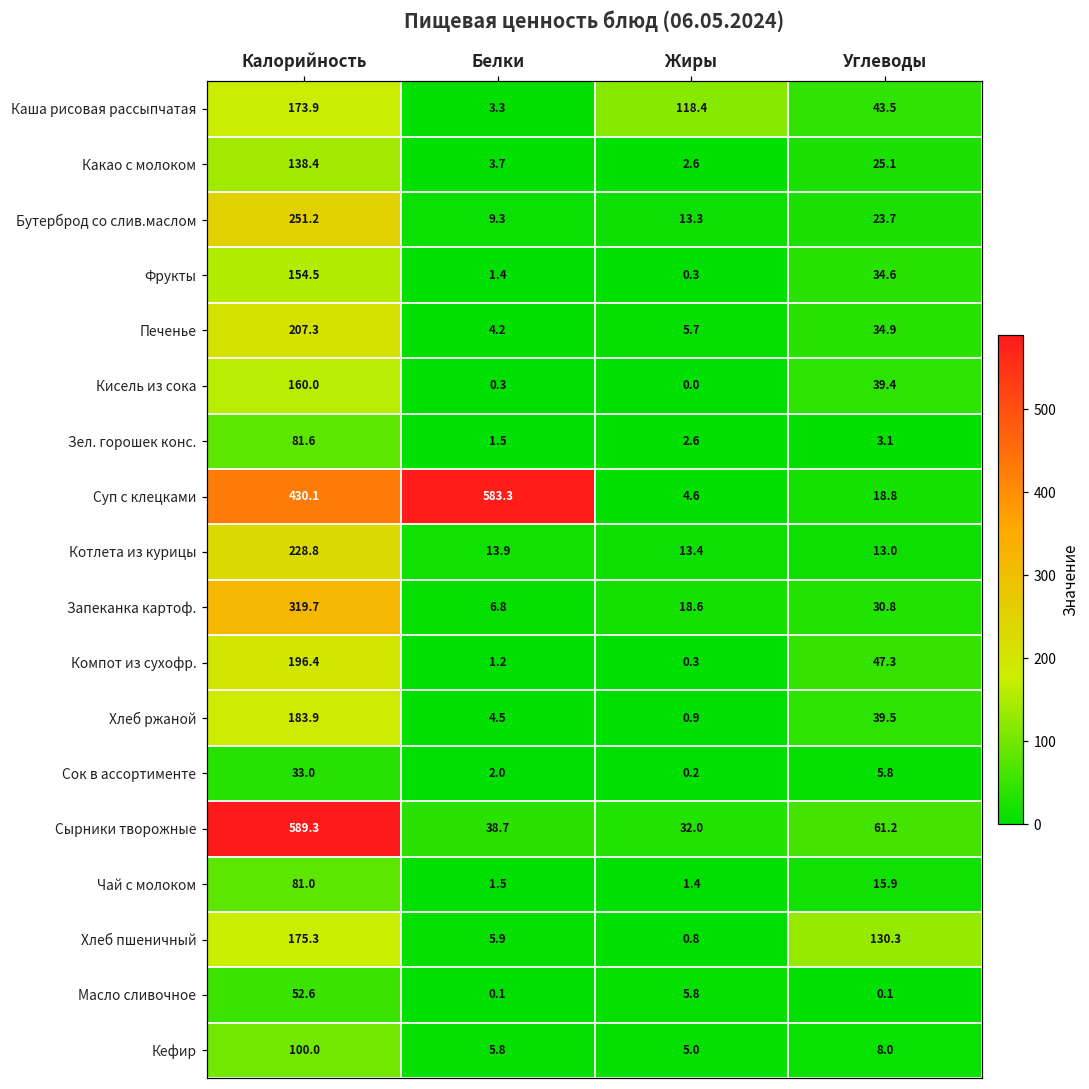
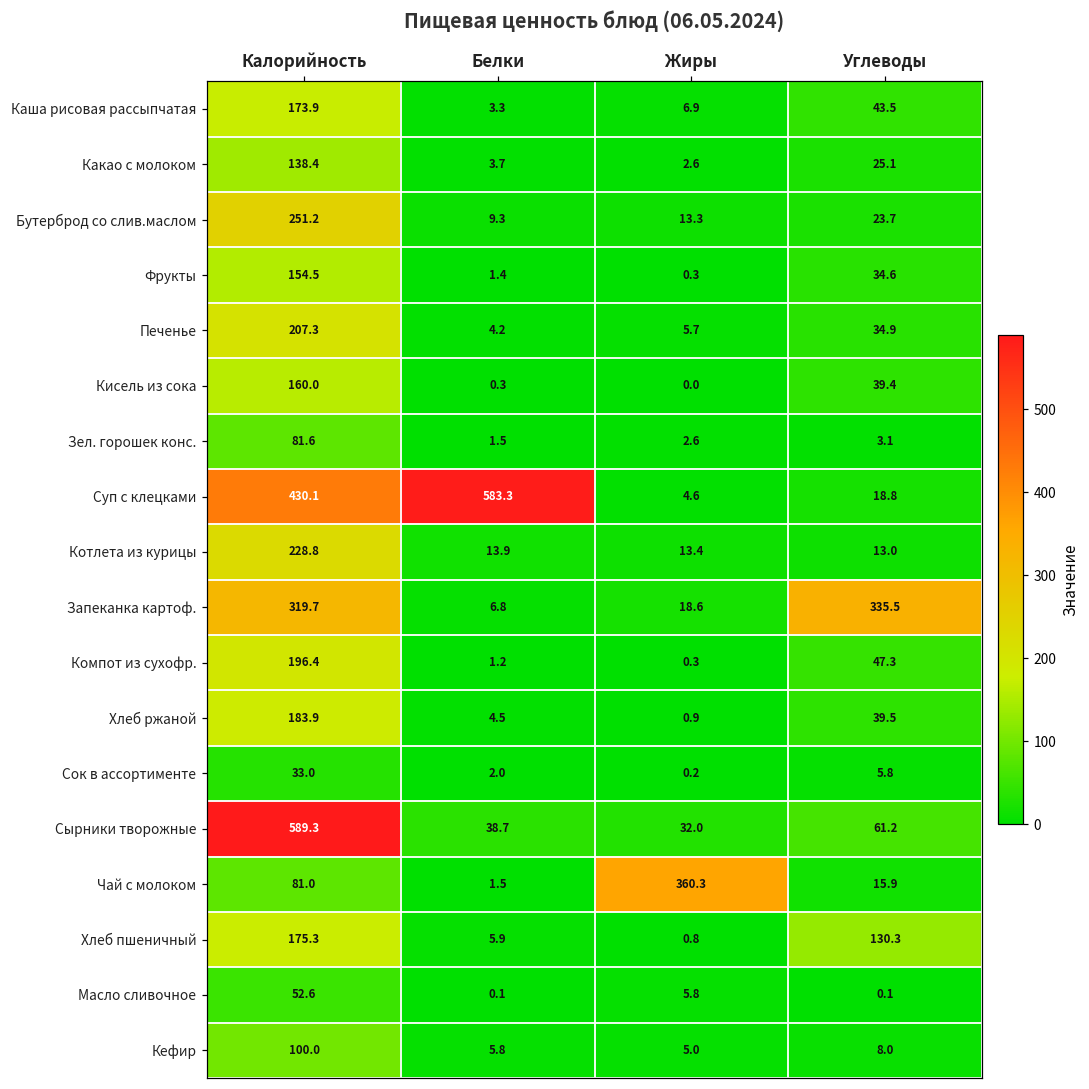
  {
    "Каша рисовая рассыпчатая": {
      "Калорийность": 173.9,
      "Белки": 3.3,
-     "Жиры": 118.4,
+     "Жиры": 6.9,
      "Углеводы": 43.5
    },
    "Какао с молоком": {
      "Калорийность": 138.4,
      "Белки": 3.7,
      "Жиры": 2.6,
      "Углеводы": 25.1
    },
    "Бутерброд со слив.маслом": {
      "Калорийность": 251.2,
      "Белки": 9.3,
      "Жиры": 13.3,
      "Углеводы": 23.7
    },
    "Фрукты": {
      "Калорийность": 154.5,
      "Белки": 1.4,
      "Жиры": 0.3,
      "Углеводы": 34.6
    },
    "Печенье": {
      "Калорийность": 207.3,
      "Белки": 4.2,
      "Жиры": 5.7,
      "Углеводы": 34.9
    },
    "Кисель из сока": {
      "Калорийность": 160.0,
      "Белки": 0.3,
      "Жиры": 0.0,
      "Углеводы": 39.4
    },
    "Зел. горошек конс.": {
      "Калорийность": 81.6,
      "Белки": 1.5,
      "Жиры": 2.6,
      "Углеводы": 3.1
    },
    "Суп с клецками": {
      "Калорийность": 430.1,
      "Белки": 583.3,
      "Жиры": 4.6,
      "Углеводы": 18.8
    },
    "Котлета из курицы": {
      "Калорийность": 228.8,
      "Белки": 13.9,
      "Жиры": 13.4,
      "Углеводы": 13.0
    },
    "Запеканка картоф.": {
      "Калорийность": 319.7,
      "Белки": 6.8,
      "Жиры": 18.6,
-     "Углеводы": 30.8
+     "Углеводы": 335.5
    },
    "Компот из сухофр.": {
      "Калорийность": 196.4,
      "Белки": 1.2,
      "Жиры": 0.3,
      "Углеводы": 47.3
    },
    "Хлеб ржаной": {
      "Калорийность": 183.9,
      "Белки": 4.5,
      "Жиры": 0.9,
      "Углеводы": 39.5
    },
    "Сок в ассортименте": {
      "Калорийность": 33.0,
      "Белки": 2.0,
      "Жиры": 0.2,
      "Углеводы": 5.8
    },
    "Сырники творожные": {
      "Калорийность": 589.3,
      "Белки": 38.7,
      "Жиры": 32.0,
      "Углеводы": 61.2
    },
    "Чай с молоком": {
      "Калорийность": 81.0,
      "Белки": 1.5,
-     "Жиры": 1.4,
+     "Жиры": 360.3,
      "Углеводы": 15.9
    },
    "Хлеб пшеничный": {
      "Калорийность": 175.3,
      "Белки": 5.9,
      "Жиры": 0.8,
      "Углеводы": 130.3
    },
    "Масло сливочное": {
      "Калорийность": 52.6,
      "Белки": 0.1,
      "Жиры": 5.8,
      "Углеводы": 0.1
    },
    "Кефир": {
      "Калорийность": 100.0,
      "Белки": 5.8,
      "Жиры": 5.0,
      "Углеводы": 8.0
    }
  }
